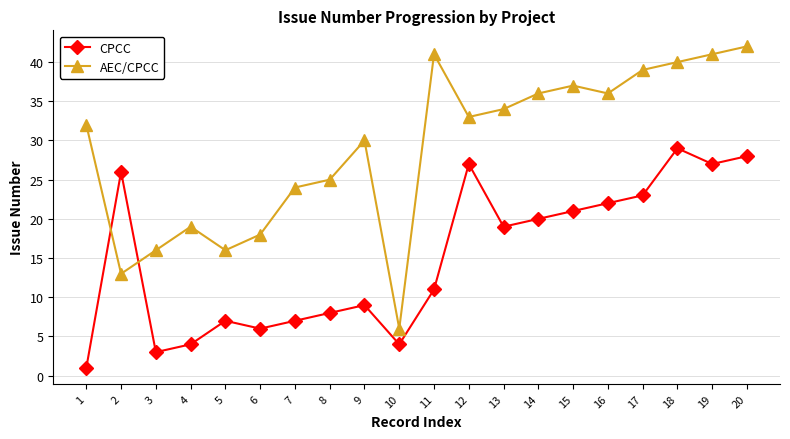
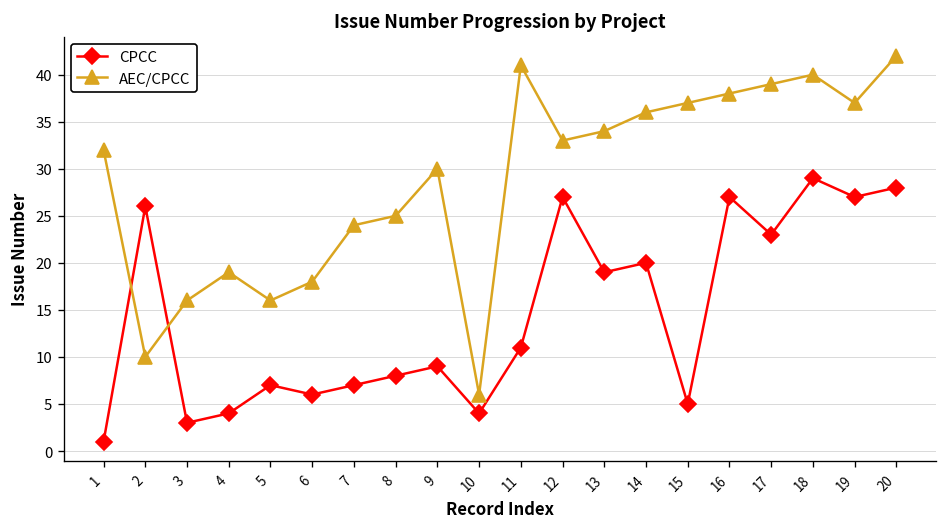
  {
    "CPCC": {
      "1": 1,
      "2": 26,
      "3": 3,
      "4": 4,
      "5": 7,
      "6": 6,
      "7": 7,
      "8": 8,
      "9": 9,
      "10": 4,
      "11": 11,
      "12": 27,
      "13": 19,
      "14": 20,
-     "15": 21,
-     "16": 22,
+     "15": 5,
+     "16": 27,
      "17": 23,
      "18": 29,
      "19": 27,
      "20": 28
    },
    "AEC/CPCC": {
      "1": 32,
-     "2": 13,
+     "2": 10,
      "3": 16,
      "4": 19,
      "5": 16,
      "6": 18,
      "7": 24,
      "8": 25,
      "9": 30,
      "10": 6,
      "11": 41,
      "12": 33,
      "13": 34,
      "14": 36,
      "15": 37,
-     "16": 36,
+     "16": 38,
      "17": 39,
      "18": 40,
-     "19": 41,
+     "19": 37,
      "20": 42
    }
  }
